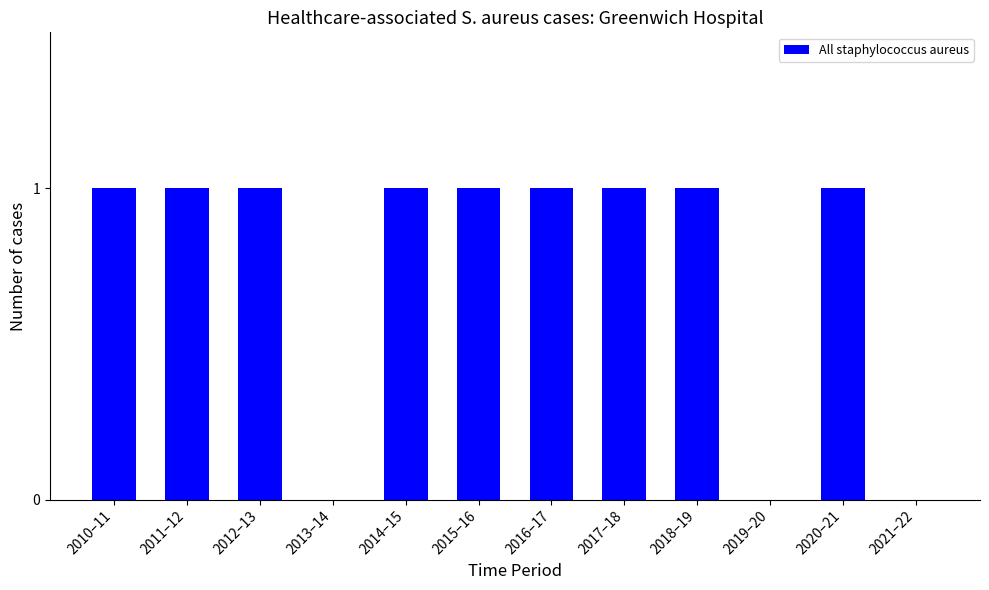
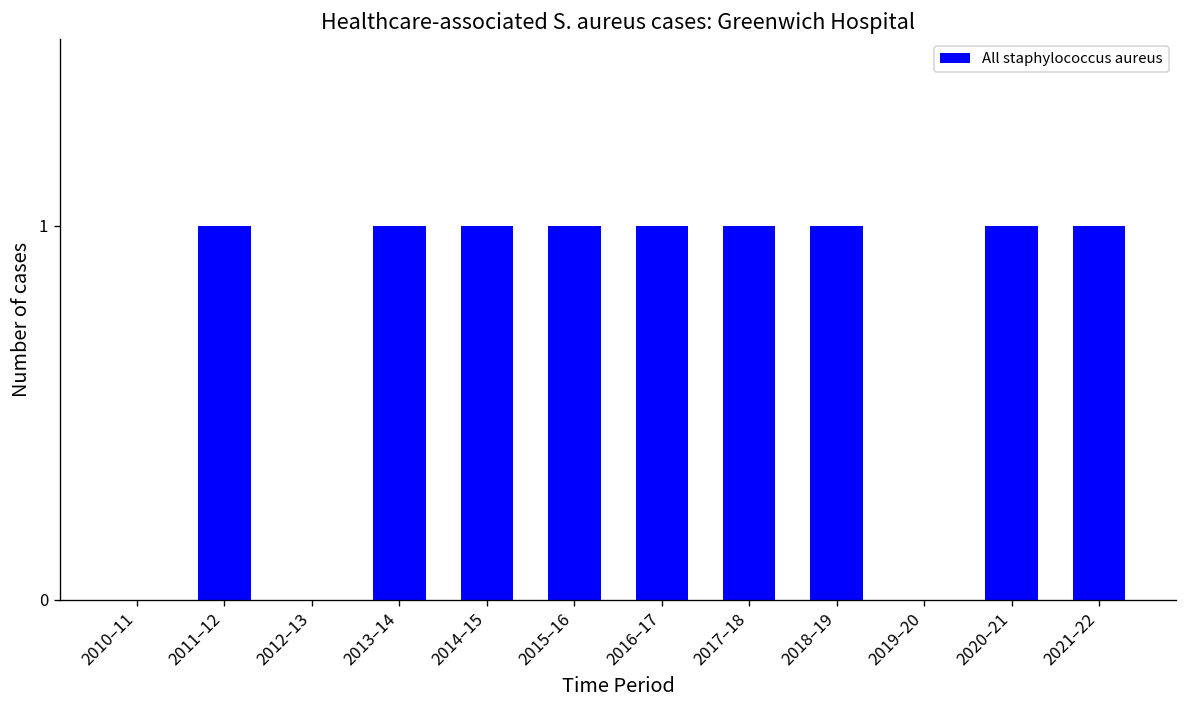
  {
-   "2010–11": 1,
+   "2010–11": 0,
    "2011–12": 1,
-   "2012–13": 1,
-   "2013–14": 0,
+   "2012–13": 0,
+   "2013–14": 1,
    "2014–15": 1,
    "2015–16": 1,
    "2016–17": 1,
    "2017–18": 1,
    "2018–19": 1,
    "2019–20": 0,
    "2020–21": 1,
-   "2021–22": 0
+   "2021–22": 1
  }
